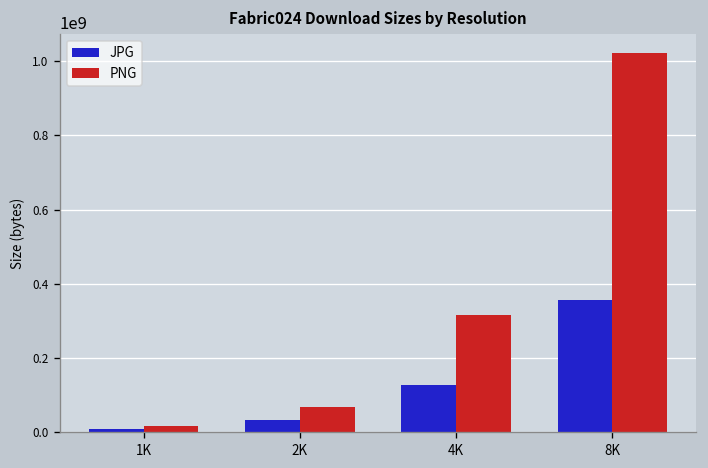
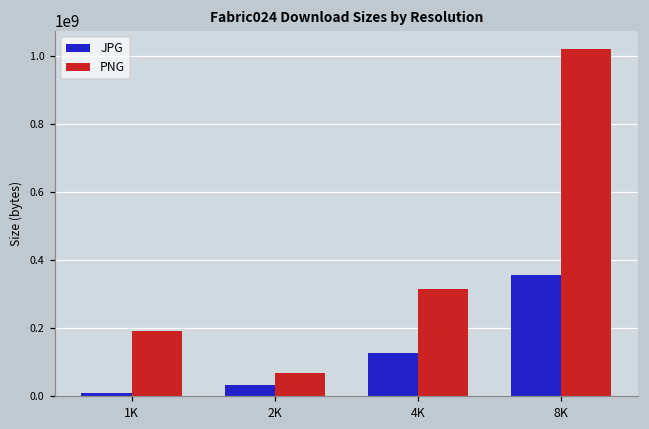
  {
    "JPG": {
      "1K": 10000000,
      "2K": 30000000,
      "4K": 130000000,
      "8K": 360000000
    },
    "PNG": {
-     "1K": 20000000,
+     "1K": 190000000,
      "2K": 70000000,
      "4K": 320000000,
      "8K": 1020000000
    }
  }
